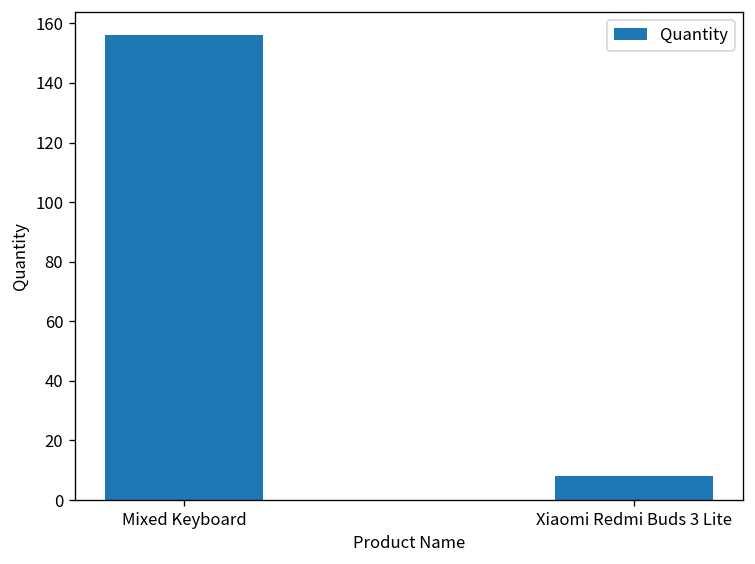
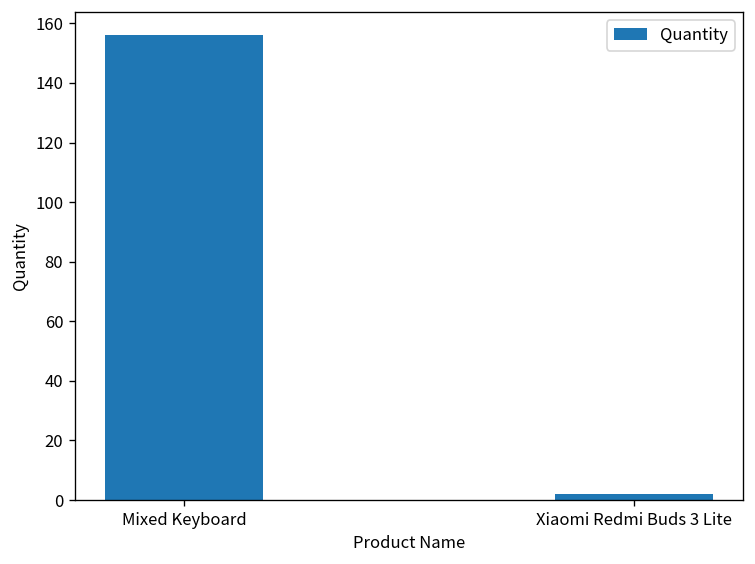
  {
    "Mixed Keyboard": 156,
-   "Xiaomi Redmi Buds 3 Lite": 8
+   "Xiaomi Redmi Buds 3 Lite": 2
  }
